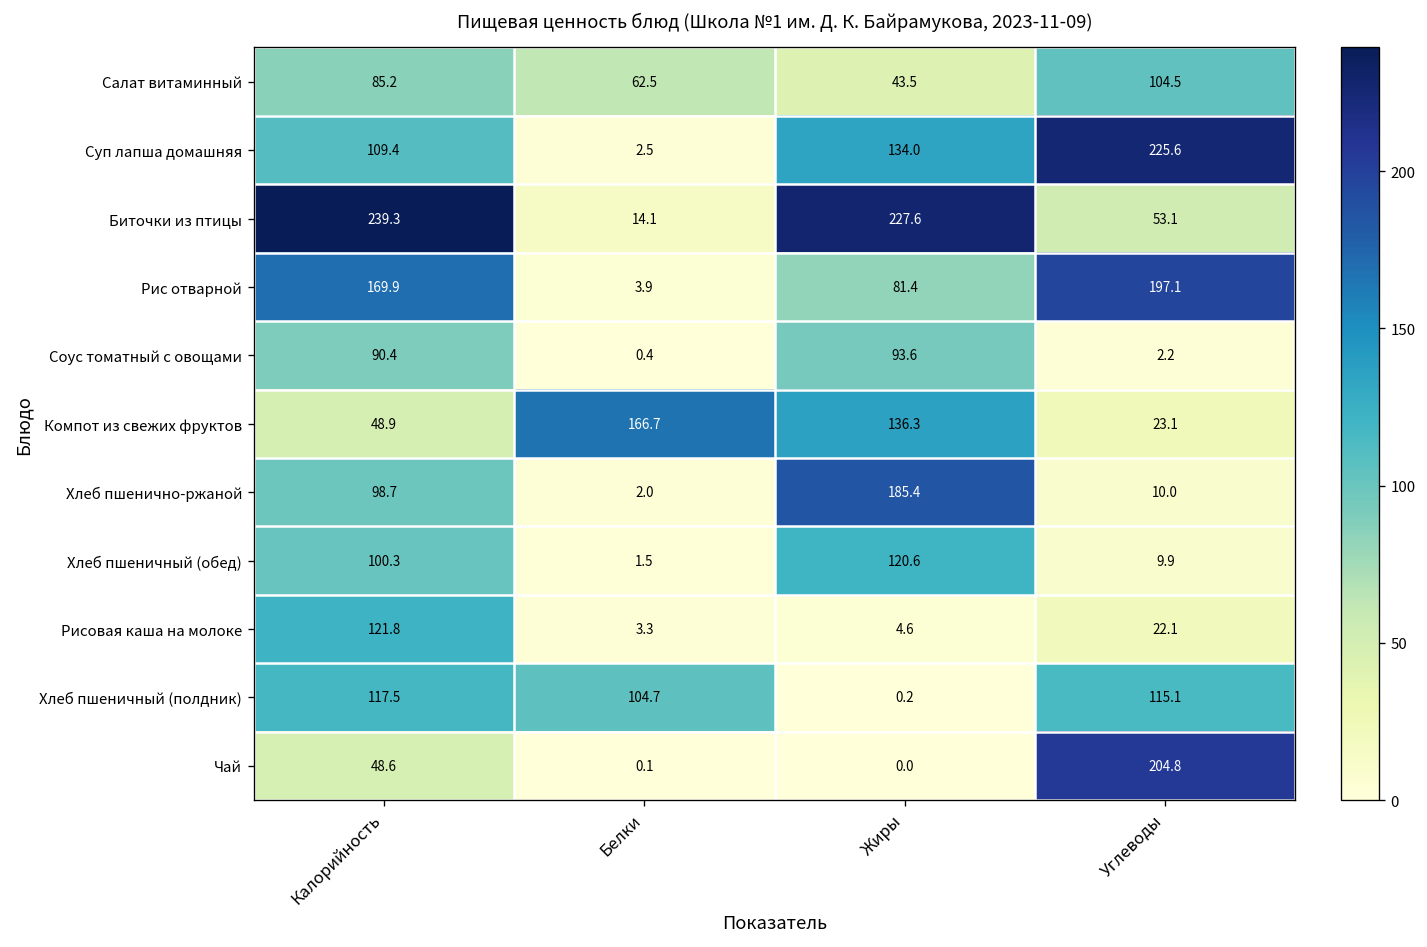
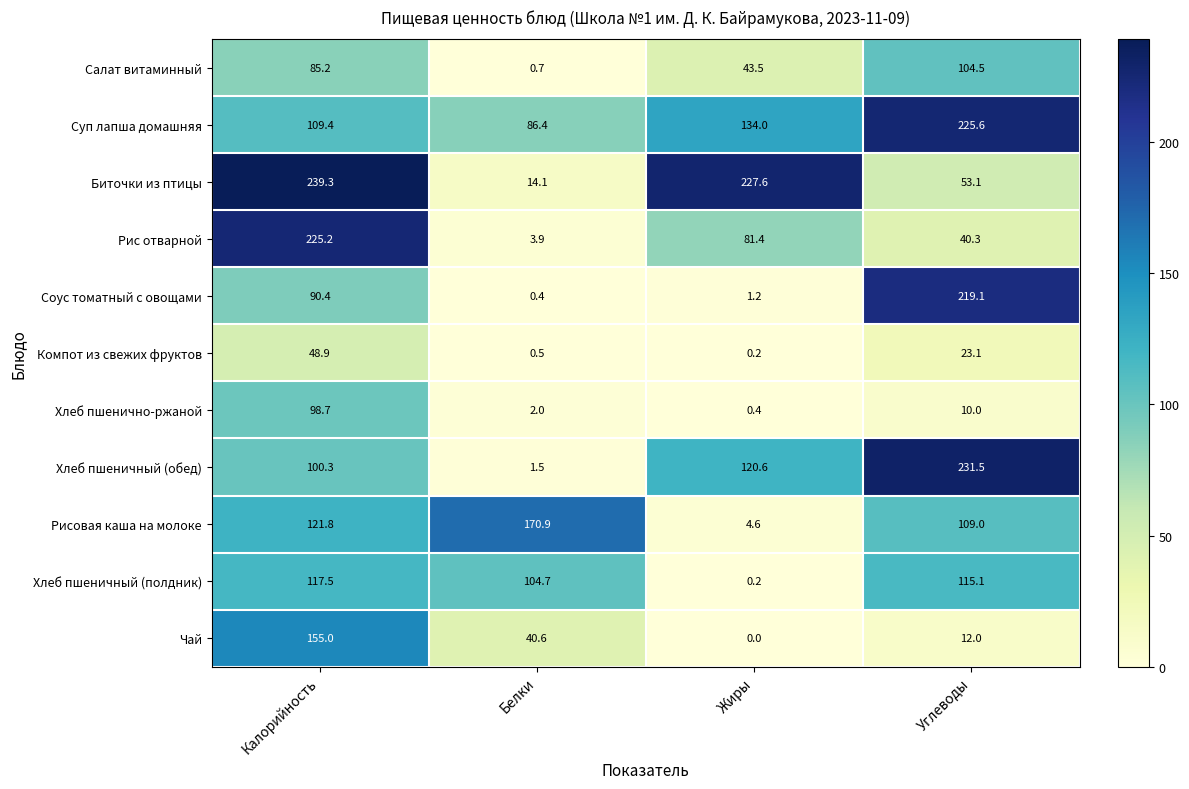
  {
    "Салат витаминный": {
      "Калорийность": 85.2,
-     "Белки": 62.5,
+     "Белки": 0.7,
      "Жиры": 43.5,
      "Углеводы": 104.5
    },
    "Суп лапша домашняя": {
      "Калорийность": 109.4,
-     "Белки": 2.5,
+     "Белки": 86.4,
      "Жиры": 134.0,
      "Углеводы": 225.6
    },
    "Биточки из птицы": {
      "Калорийность": 239.3,
      "Белки": 14.1,
      "Жиры": 227.6,
      "Углеводы": 53.1
    },
    "Рис отварной": {
-     "Калорийность": 169.9,
+     "Калорийность": 225.2,
      "Белки": 3.9,
      "Жиры": 81.4,
-     "Углеводы": 197.1
+     "Углеводы": 40.3
    },
    "Соус томатный с овощами": {
      "Калорийность": 90.4,
      "Белки": 0.4,
-     "Жиры": 93.6,
-     "Углеводы": 2.2
+     "Жиры": 1.2,
+     "Углеводы": 219.1
    },
    "Компот из свежих фруктов": {
      "Калорийность": 48.9,
-     "Белки": 166.7,
-     "Жиры": 136.3,
+     "Белки": 0.5,
+     "Жиры": 0.2,
      "Углеводы": 23.1
    },
    "Хлеб пшенично-ржаной": {
      "Калорийность": 98.7,
      "Белки": 2.0,
-     "Жиры": 185.4,
+     "Жиры": 0.4,
      "Углеводы": 10.0
    },
    "Хлеб пшеничный (обед)": {
      "Калорийность": 100.3,
      "Белки": 1.5,
      "Жиры": 120.6,
-     "Углеводы": 9.9
+     "Углеводы": 231.5
    },
    "Рисовая каша на молоке": {
      "Калорийность": 121.8,
-     "Белки": 3.3,
+     "Белки": 170.9,
      "Жиры": 4.6,
-     "Углеводы": 22.1
+     "Углеводы": 109.0
    },
    "Хлеб пшеничный (полдник)": {
      "Калорийность": 117.5,
      "Белки": 104.7,
      "Жиры": 0.2,
      "Углеводы": 115.1
    },
    "Чай": {
-     "Калорийность": 48.6,
-     "Белки": 0.1,
+     "Калорийность": 155.0,
+     "Белки": 40.6,
      "Жиры": 0.0,
-     "Углеводы": 204.8
+     "Углеводы": 12.0
    }
  }
